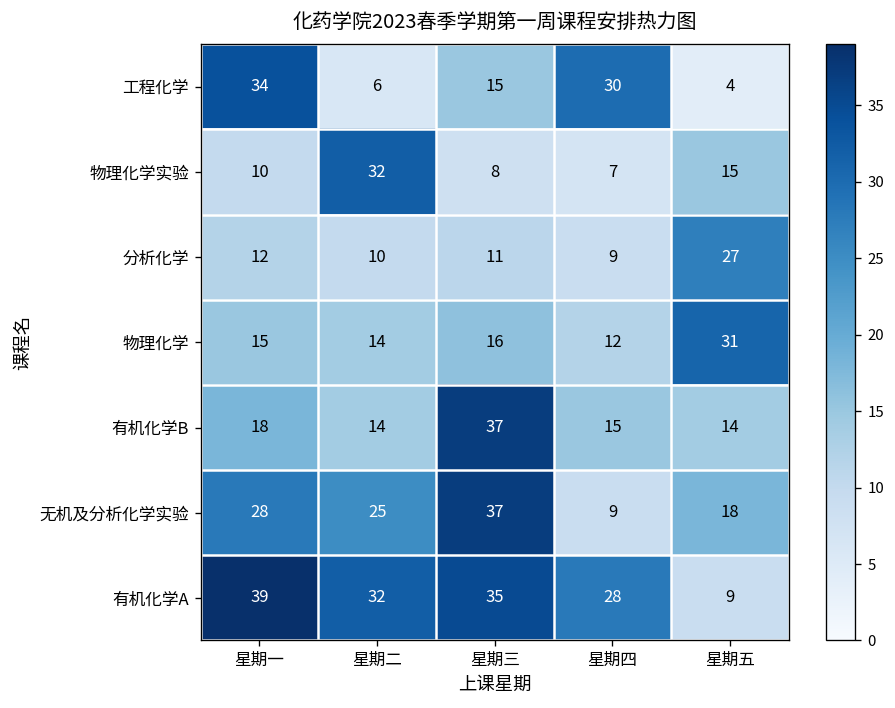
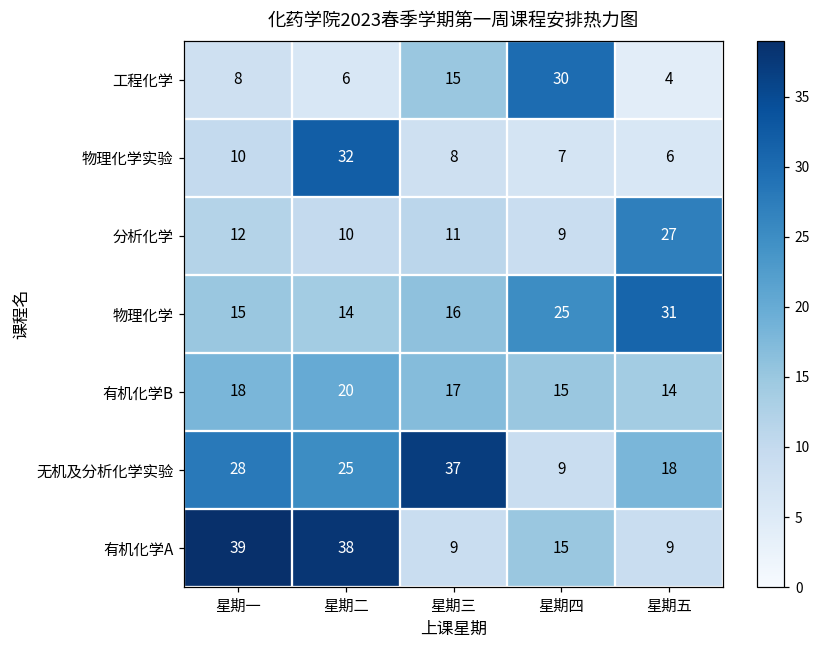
  {
    "工程化学": {
-     "星期一": 34,
+     "星期一": 8,
      "星期二": 6,
      "星期三": 15,
      "星期四": 30,
      "星期五": 4
    },
    "物理化学实验": {
      "星期一": 10,
      "星期二": 32,
      "星期三": 8,
      "星期四": 7,
-     "星期五": 15
+     "星期五": 6
    },
    "分析化学": {
      "星期一": 12,
      "星期二": 10,
      "星期三": 11,
      "星期四": 9,
      "星期五": 27
    },
    "物理化学": {
      "星期一": 15,
      "星期二": 14,
      "星期三": 16,
-     "星期四": 12,
+     "星期四": 25,
      "星期五": 31
    },
    "有机化学B": {
      "星期一": 18,
-     "星期二": 14,
-     "星期三": 37,
+     "星期二": 20,
+     "星期三": 17,
      "星期四": 15,
      "星期五": 14
    },
    "无机及分析化学实验": {
      "星期一": 28,
      "星期二": 25,
      "星期三": 37,
      "星期四": 9,
      "星期五": 18
    },
    "有机化学A": {
      "星期一": 39,
-     "星期二": 32,
-     "星期三": 35,
-     "星期四": 28,
+     "星期二": 38,
+     "星期三": 9,
+     "星期四": 15,
      "星期五": 9
    }
  }
